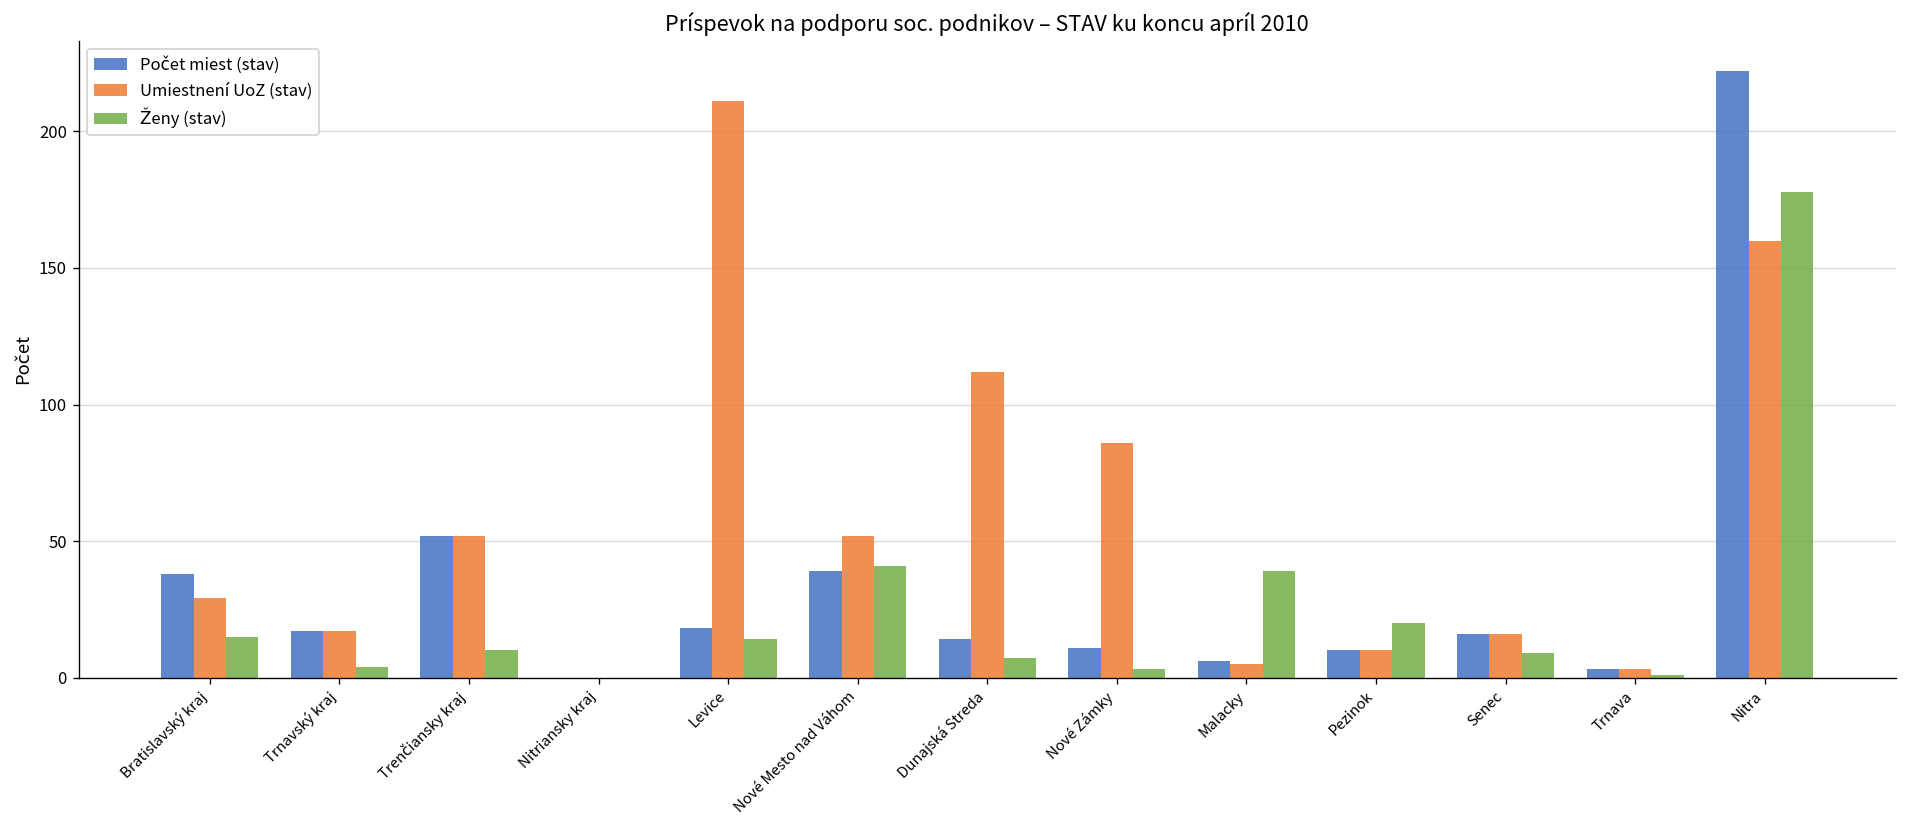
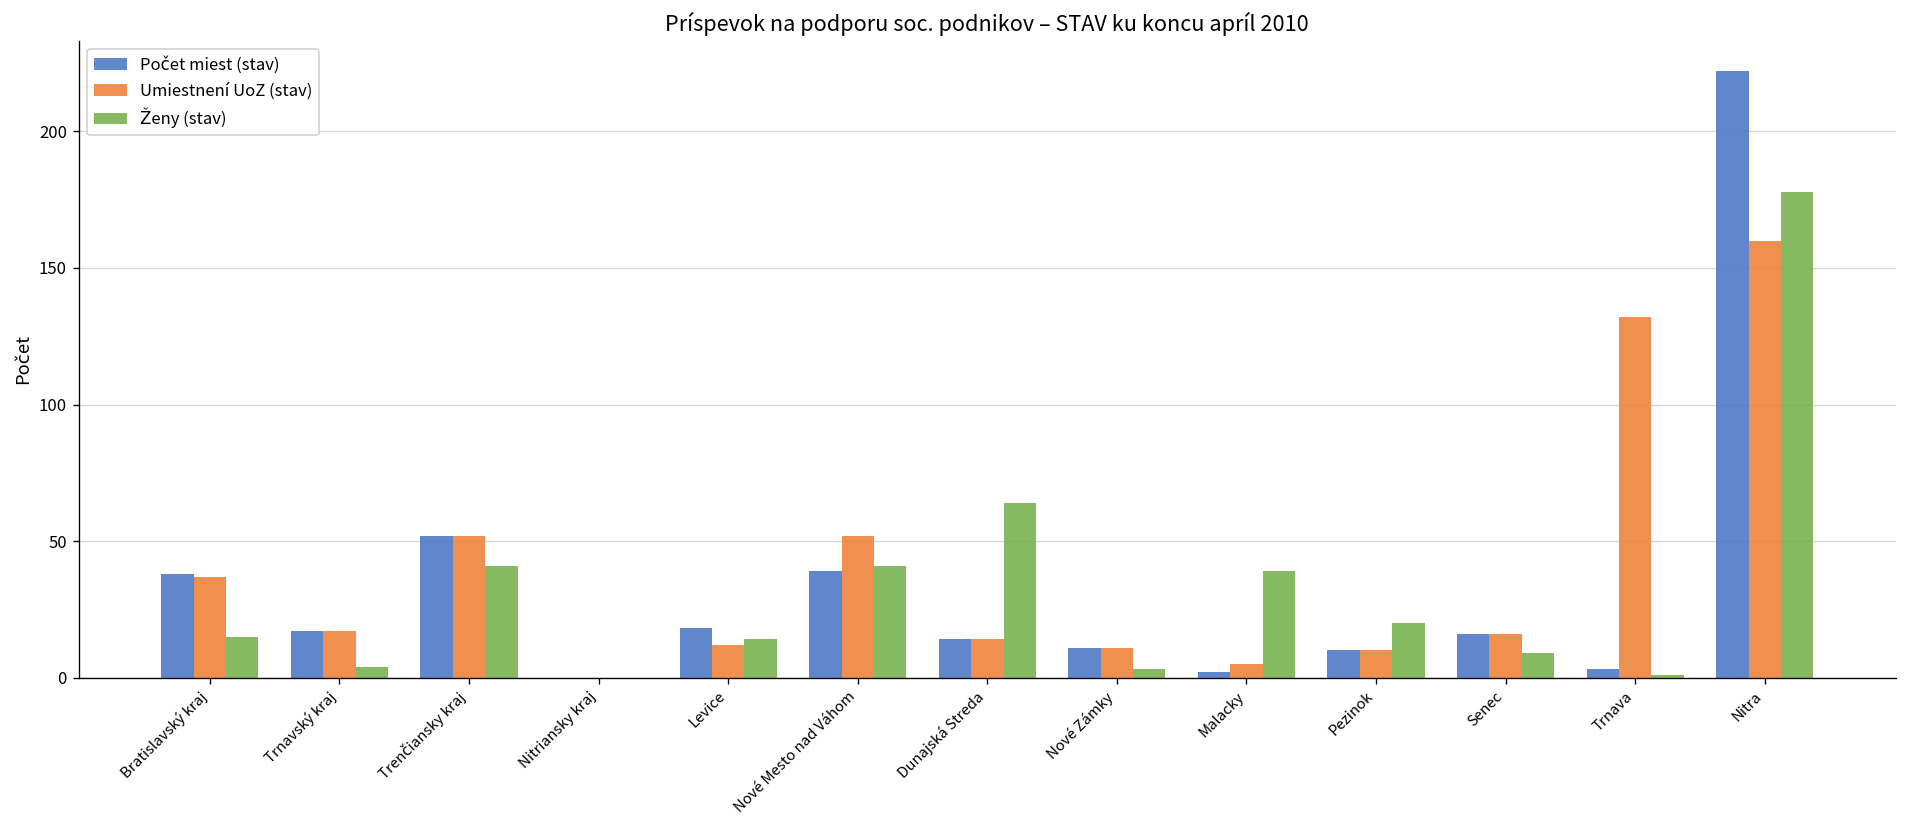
  {
    "Počet miest (stav)": {
      "Bratislavský kraj": 38,
      "Trnavský kraj": 17,
      "Trenčiansky kraj": 52,
      "Nitriansky kraj": 0,
      "Levice": 18,
      "Nové Mesto nad Váhom": 39,
      "Dunajská Streda": 14,
      "Nové Zámky": 11,
-     "Malacky": 6,
+     "Malacky": 2,
      "Pezinok": 10,
      "Senec": 16,
      "Trnava": 3,
      "Nitra": 222
    },
    "Umiestnení UoZ (stav)": {
-     "Bratislavský kraj": 29,
+     "Bratislavský kraj": 37,
      "Trnavský kraj": 17,
      "Trenčiansky kraj": 52,
      "Nitriansky kraj": 0,
-     "Levice": 211,
+     "Levice": 12,
      "Nové Mesto nad Váhom": 52,
-     "Dunajská Streda": 112,
-     "Nové Zámky": 86,
+     "Dunajská Streda": 14,
+     "Nové Zámky": 11,
      "Malacky": 5,
      "Pezinok": 10,
      "Senec": 16,
-     "Trnava": 3,
+     "Trnava": 132,
      "Nitra": 160
    },
    "Ženy (stav)": {
      "Bratislavský kraj": 15,
      "Trnavský kraj": 4,
-     "Trenčiansky kraj": 10,
+     "Trenčiansky kraj": 41,
      "Nitriansky kraj": 0,
      "Levice": 14,
      "Nové Mesto nad Váhom": 41,
-     "Dunajská Streda": 7,
+     "Dunajská Streda": 64,
      "Nové Zámky": 3,
      "Malacky": 39,
      "Pezinok": 20,
      "Senec": 9,
      "Nitra": 178
    }
  }
